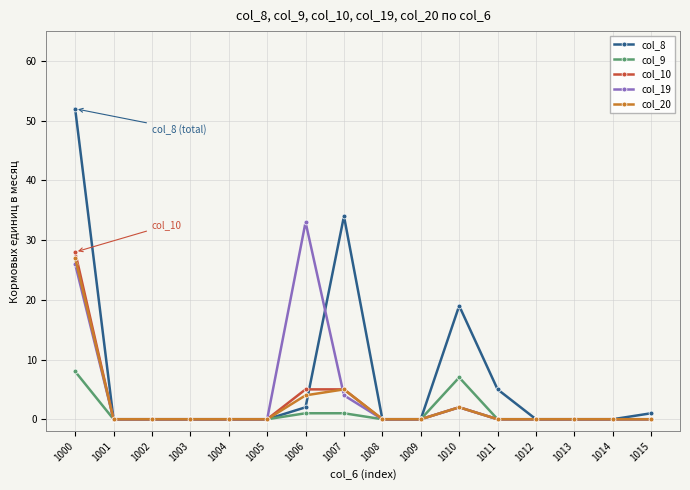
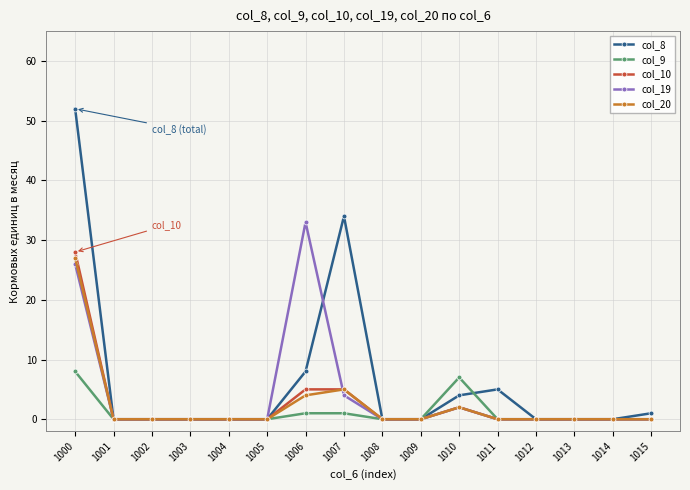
  {
    "col_8": {
-     "1006": 2,
+     "1006": 8,
      "1007": 34,
-     "1010": 19,
+     "1010": 4,
      "1011": 5,
      "1015": 1
    },
    "col_9": {
      "1000": 8,
      "1006": 1,
      "1007": 1,
      "1010": 7
    },
    "col_19": {
      "1000": 26,
      "1006": 33,
      "1007": 4
    }
  }
